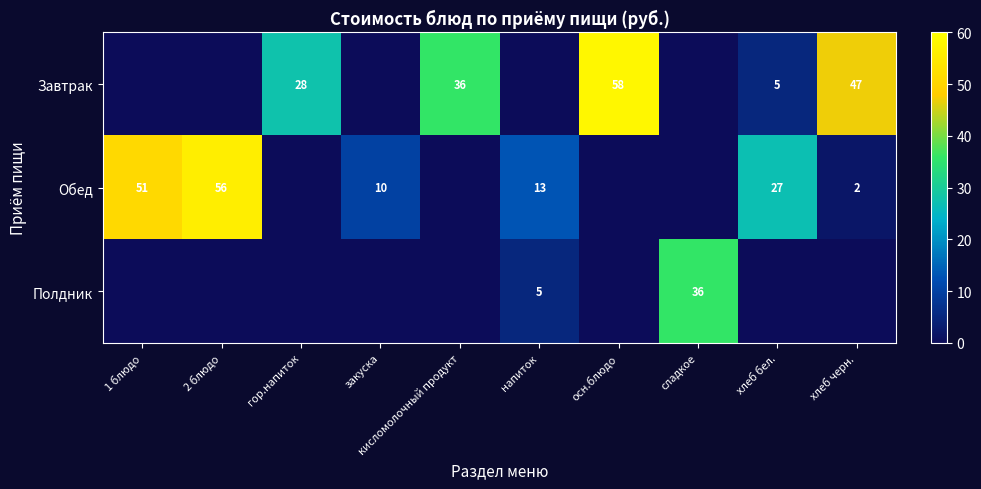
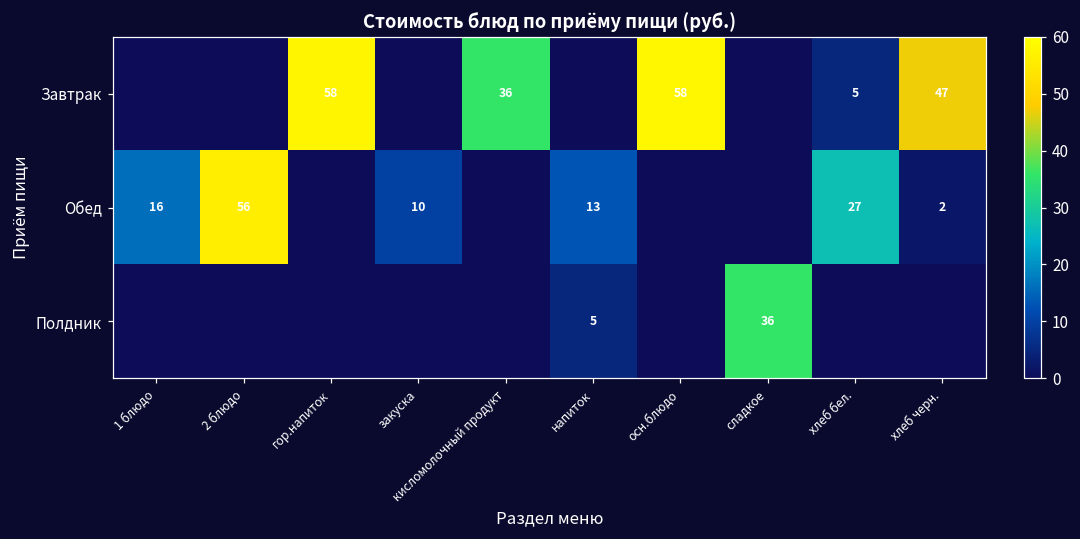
  {
    "Завтрак": {
-     "гор.напиток": 28,
+     "гор.напиток": 58,
      "кисломолочный продукт": 36,
      "осн.блюдо": 58,
      "хлеб бел.": 5,
      "хлеб черн.": 47
    },
    "Обед": {
-     "1 блюдо": 51,
+     "1 блюдо": 16,
      "2 блюдо": 56,
      "закуска": 10,
      "напиток": 13,
      "хлеб бел.": 27,
      "хлеб черн.": 2
    },
    "Полдник": {
      "напиток": 5,
      "сладкое": 36
    }
  }
